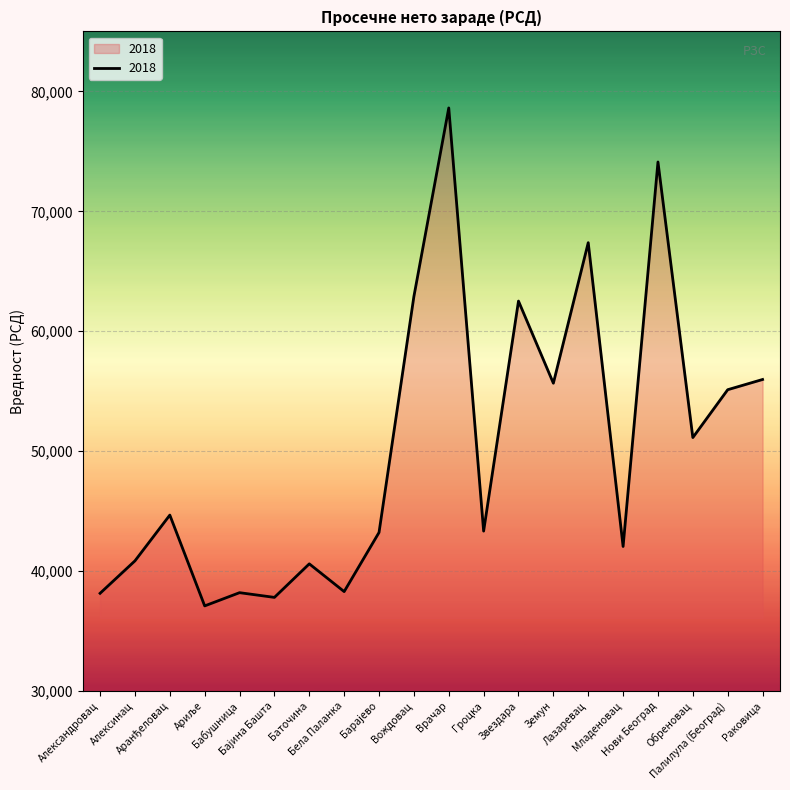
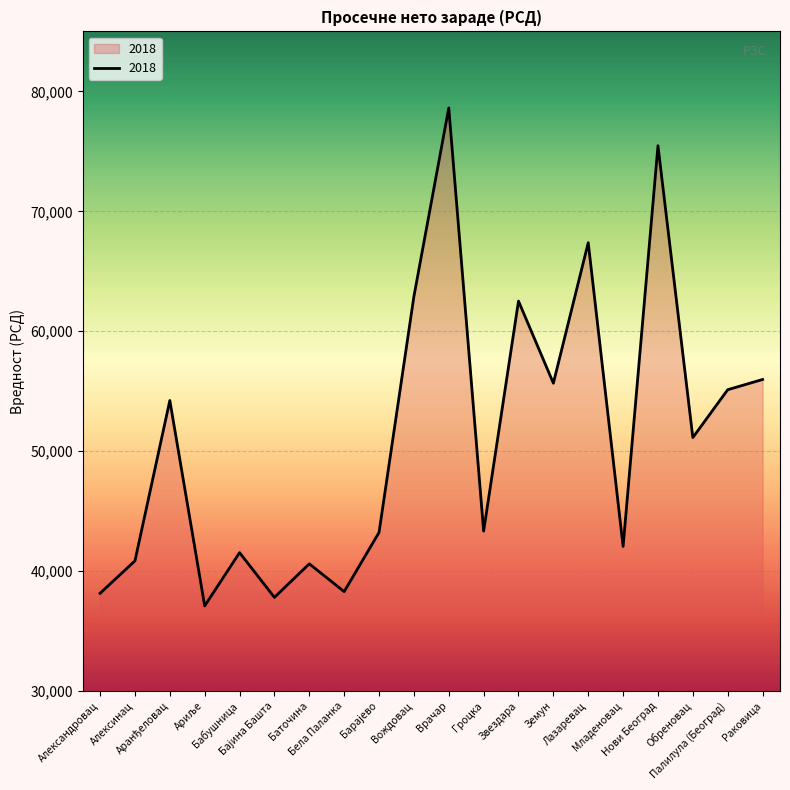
  {
    "Александровац": "38,200",
    "Алексинац": "40,900",
-   "Аранђеловац": "44,700",
+   "Аранђеловац": "54,200",
    "Ариље": "37,100",
-   "Бабушница": "38,200",
+   "Бабушница": "41,500",
    "Бајина Башта": "37,800",
    "Баточина": "40,600",
    "Бела Паланка": "38,300",
    "Барајево": "43,200",
    "Вождовац": "62,900",
    "Врачар": "78,600",
    "Гроцка": "43,300",
    "Звездара": "62,500",
    "Земун": "55,700",
    "Лазаревац": "67,400",
    "Младеновац": "42,100",
-   "Нови Београд": "74,100",
+   "Нови Београд": "75,500",
    "Обреновац": "51,100",
    "Палилула (Београд)": "55,100",
    "Раковица": "56,000"
  }
